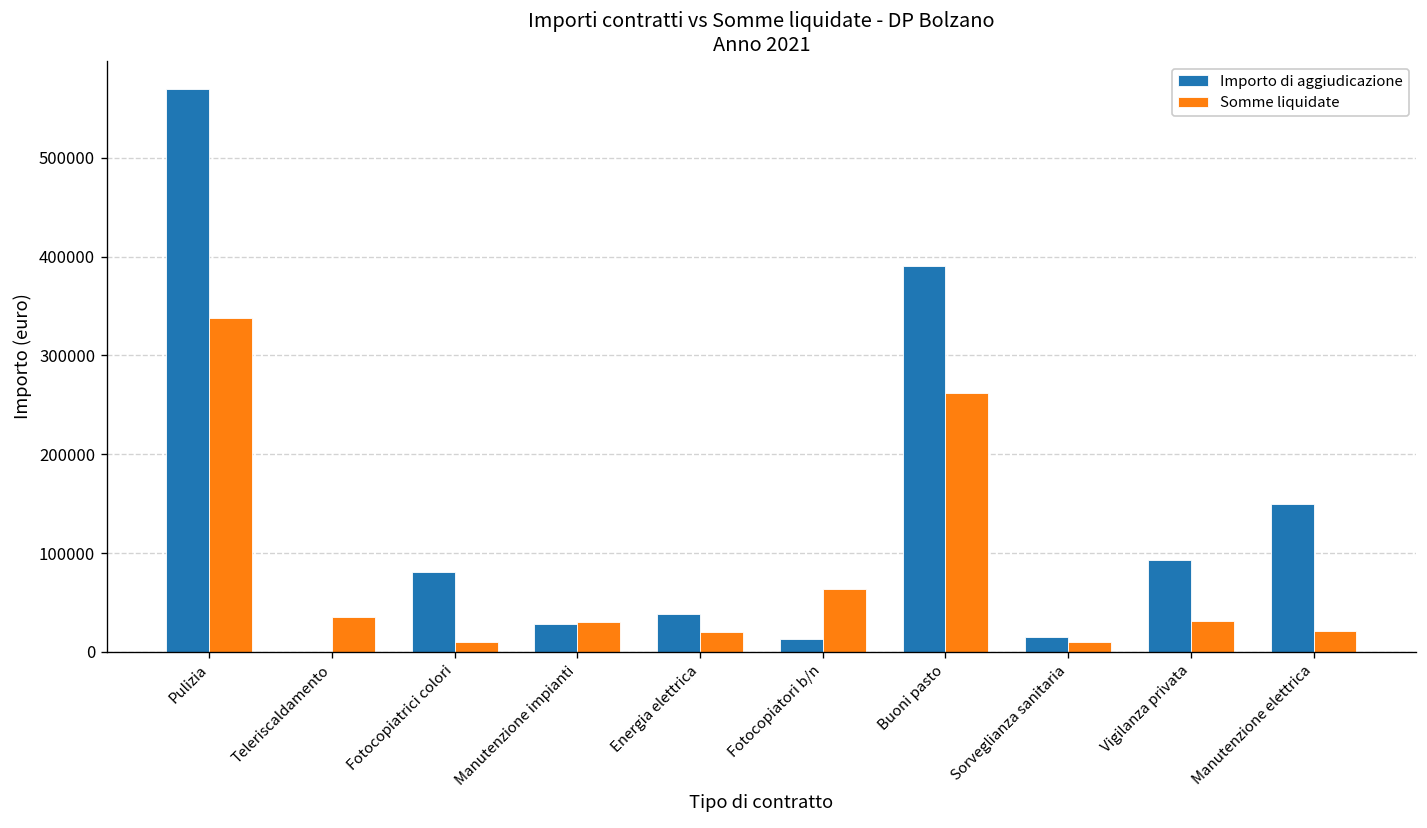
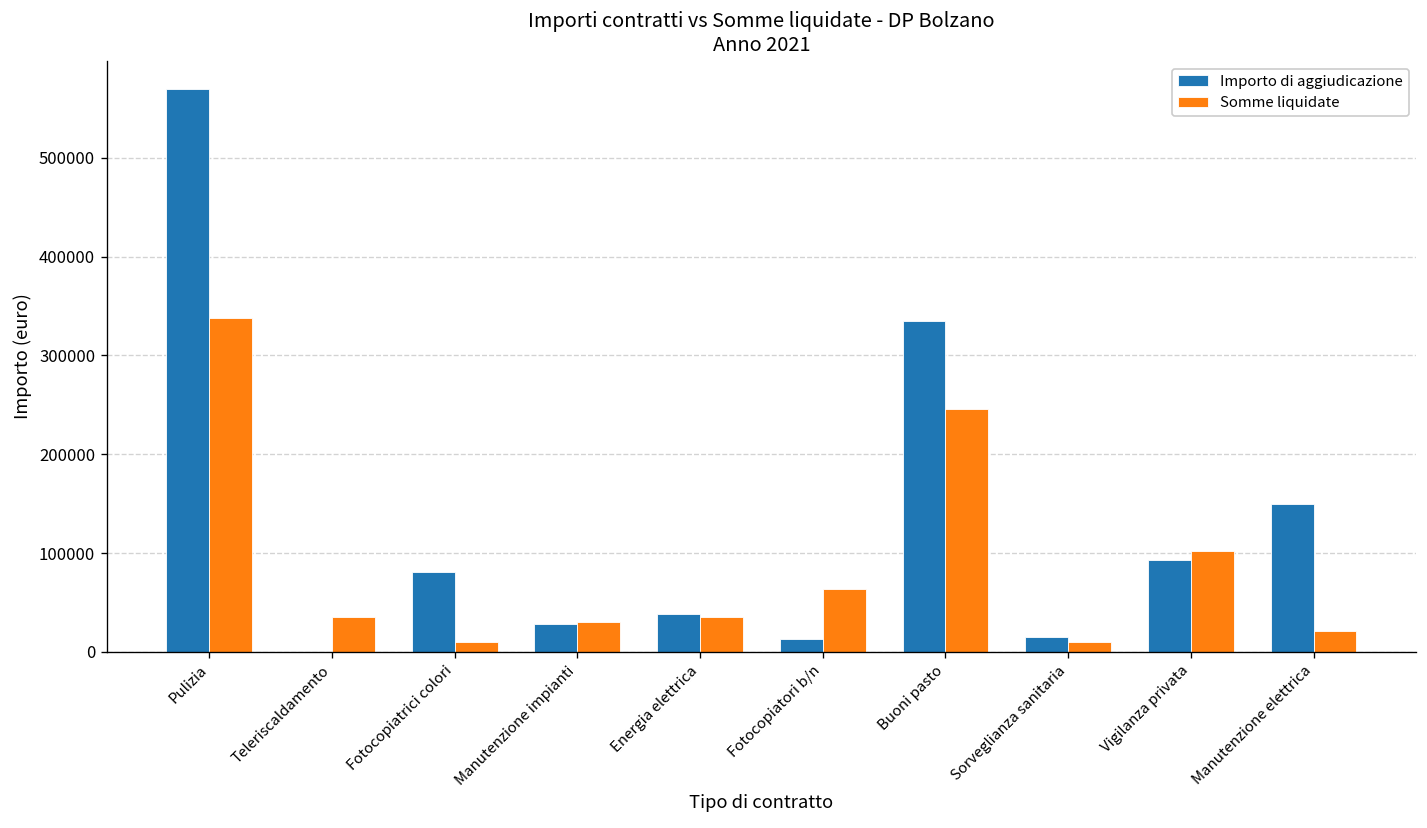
  {
    "Importo di aggiudicazione": {
      "Pulizia": 570000,
      "Teleriscaldamento": 0,
      "Fotocopiatrici colori": 80000,
      "Manutenzione impianti": 30000,
      "Energia elettrica": 40000,
      "Fotocopiatori b/n": 10000,
-     "Buoni pasto": 390000,
+     "Buoni pasto": 330000,
      "Sorveglianza sanitaria": 10000,
      "Vigilanza privata": 90000,
      "Manutenzione elettrica": 150000
    },
    "Somme liquidate": {
      "Pulizia": 340000,
      "Teleriscaldamento": 40000,
      "Fotocopiatrici colori": 10000,
      "Manutenzione impianti": 30000,
-     "Energia elettrica": 20000,
+     "Energia elettrica": 40000,
      "Fotocopiatori b/n": 60000,
-     "Buoni pasto": 260000,
+     "Buoni pasto": 250000,
      "Sorveglianza sanitaria": 10000,
-     "Vigilanza privata": 30000,
+     "Vigilanza privata": 100000,
      "Manutenzione elettrica": 20000
    }
  }
